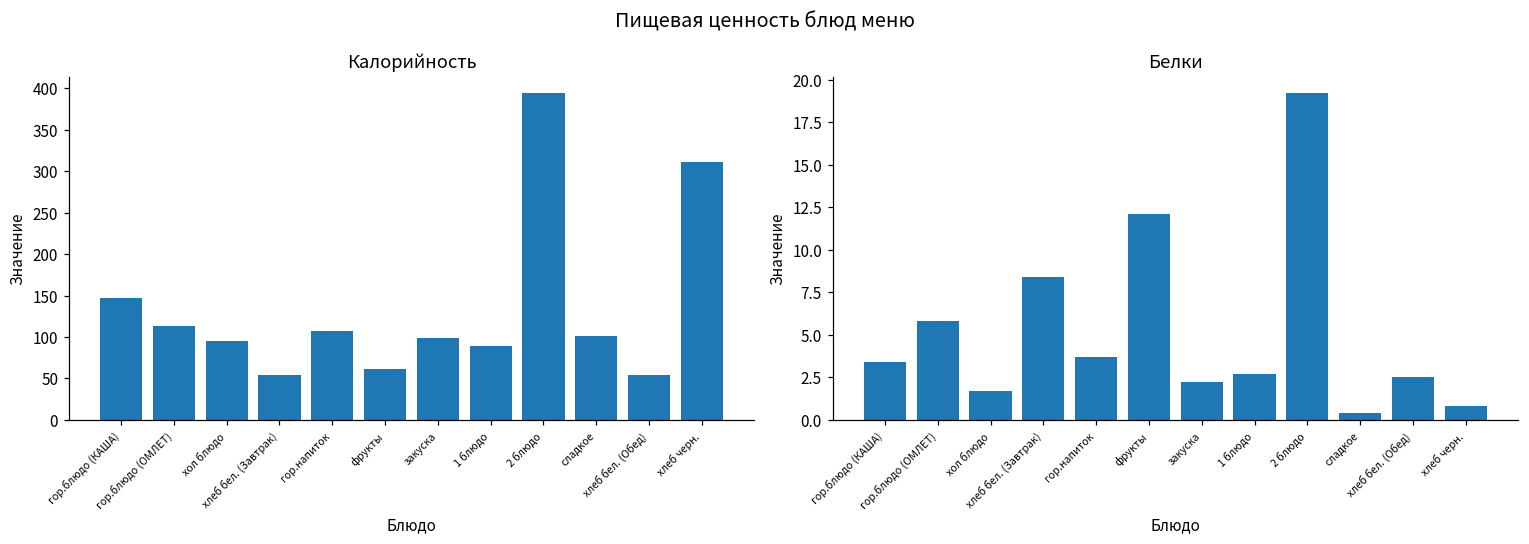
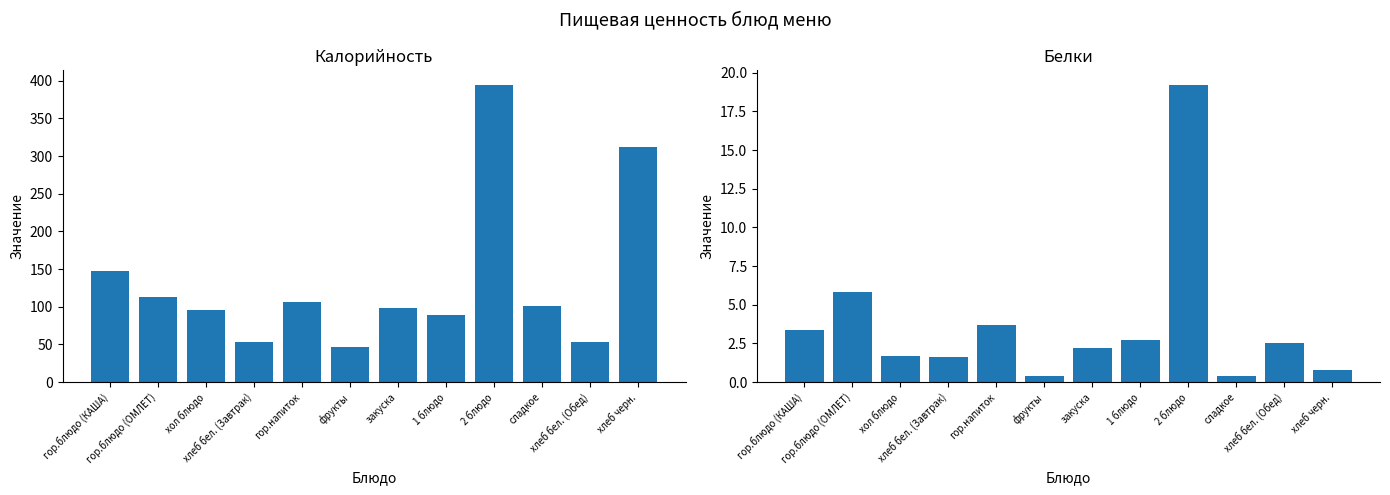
  {
    "Калорийность": {
      "гор.блюдо (КАША)": 150,
      "гор.блюдо (ОМЛЕТ)": 110,
      "хол блюдо": 100,
      "хлеб бел. (Завтрак)": 50,
      "гор.напиток": 110,
-     "фрукты": 60,
+     "фрукты": 50,
      "закуска": 100,
      "1 блюдо": 90,
      "2 блюдо": 390,
      "сладкое": 100,
      "хлеб бел. (Обед)": 50,
      "хлеб черн.": 310
    },
    "Белки": {
      "гор.блюдо (КАША)": 3.4,
      "гор.блюдо (ОМЛЕТ)": 5.8,
      "хол блюдо": 1.7,
-     "хлеб бел. (Завтрак)": 8.4,
+     "хлеб бел. (Завтрак)": 1.6,
      "гор.напиток": 3.7,
-     "фрукты": 12.1,
+     "фрукты": 0.4,
      "закуска": 2.2,
      "1 блюдо": 2.7,
      "2 блюдо": 19.2,
      "сладкое": 0.4,
      "хлеб бел. (Обед)": 2.5,
      "хлеб черн.": 0.8
    }
  }
